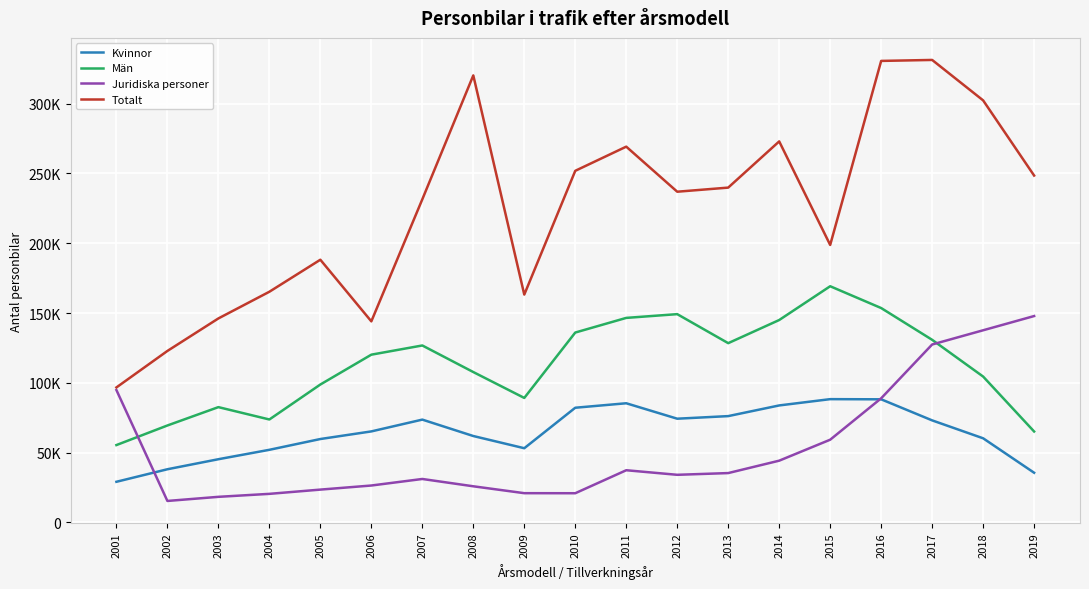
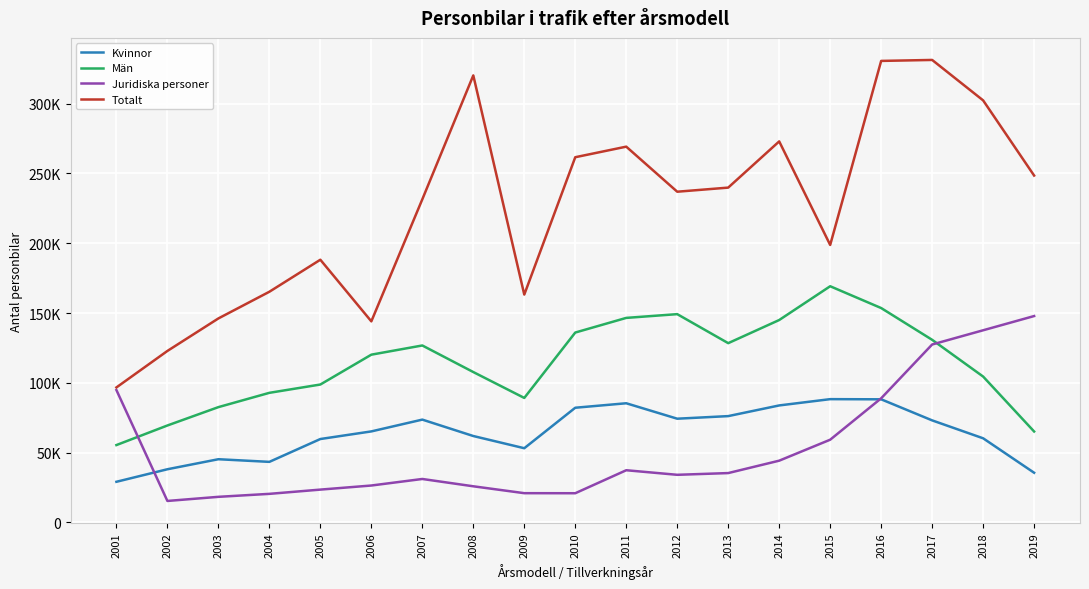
  {
    "Kvinnor": {
      "2001": 29000,
      "2002": 38000,
      "2003": 45000,
-     "2004": 52000,
+     "2004": 43000,
      "2005": 60000,
      "2006": 65000,
      "2007": 74000,
      "2008": 62000,
      "2009": 53000,
      "2010": 82000,
      "2011": 85000,
      "2012": 74000,
      "2013": 76000,
      "2014": 84000,
      "2015": 88000,
      "2017": 73000,
      "2018": 60000,
      "2019": 36000
    },
    "Män": {
      "2001": 55000,
      "2002": 69000,
      "2003": 83000,
-     "2004": 74000,
+     "2004": 93000,
      "2005": 99000,
      "2006": 120000,
      "2007": 127000,
      "2008": 108000,
      "2009": 89000,
      "2010": 136000,
      "2011": 147000,
      "2012": 149000,
      "2013": 128000,
      "2014": 145000,
      "2015": 169000,
      "2016": 154000,
      "2017": 131000,
      "2018": 104000,
      "2019": 65000
    },
    "Juridiska personer": {
      "2001": 95000,
      "2002": 15000,
      "2003": 18000,
      "2004": 20000,
      "2005": 23000,
      "2006": 26000,
      "2007": 31000,
      "2008": 26000,
      "2009": 21000,
      "2010": 21000,
      "2011": 37000,
      "2012": 34000,
      "2013": 35000,
      "2014": 44000,
      "2015": 59000,
      "2017": 127000,
      "2018": 138000,
      "2019": 148000
    },
    "Totalt": {
      "2001": 97000,
      "2002": 123000,
      "2003": 146000,
      "2004": 165000,
      "2005": 188000,
      "2006": 144000,
      "2007": 231000,
      "2008": 320000,
      "2009": 163000,
-     "2010": 252000,
+     "2010": 262000,
      "2011": 269000,
      "2012": 237000,
      "2013": 240000,
      "2014": 273000,
      "2015": 199000,
      "2016": 331000,
      "2017": 331000,
      "2018": 302000,
      "2019": 248000
    }
  }
